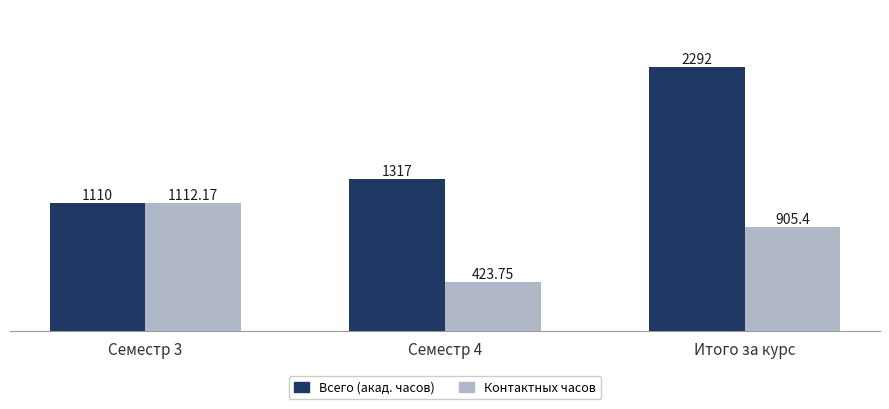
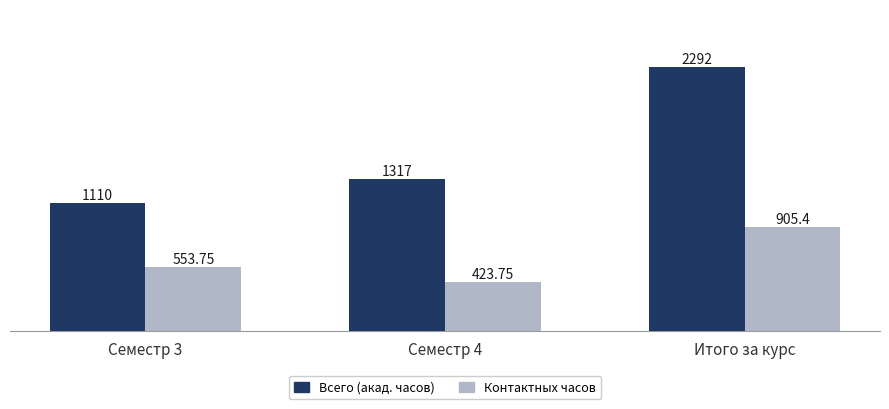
  {
    "Всего (акад. часов)": {
      "Семестр 3": 1110,
      "Семестр 4": 1317,
      "Итого за курс": 2292
    },
    "Контактных часов": {
-     "Семестр 3": 1112.17,
+     "Семестр 3": 553.75,
      "Семестр 4": 423.75,
      "Итого за курс": 905.4
    }
  }
